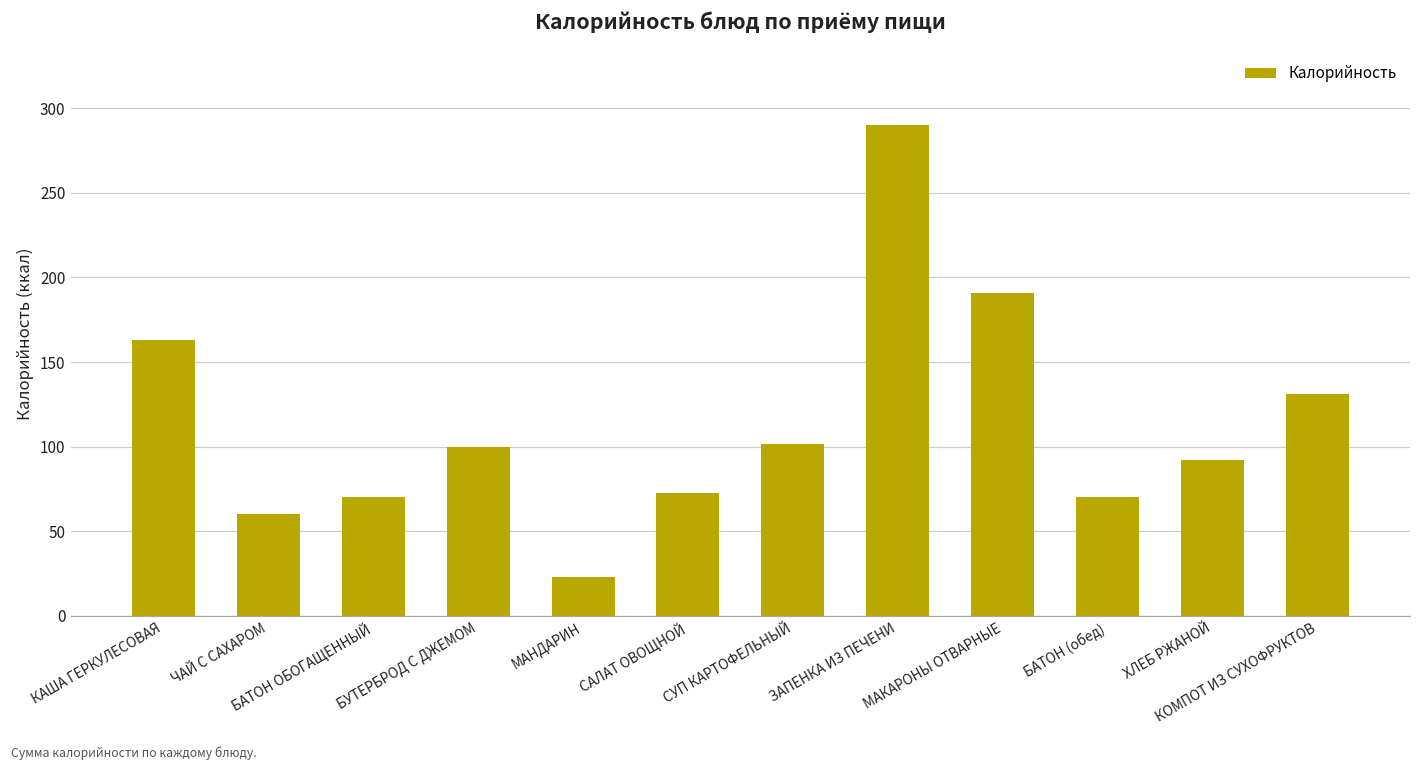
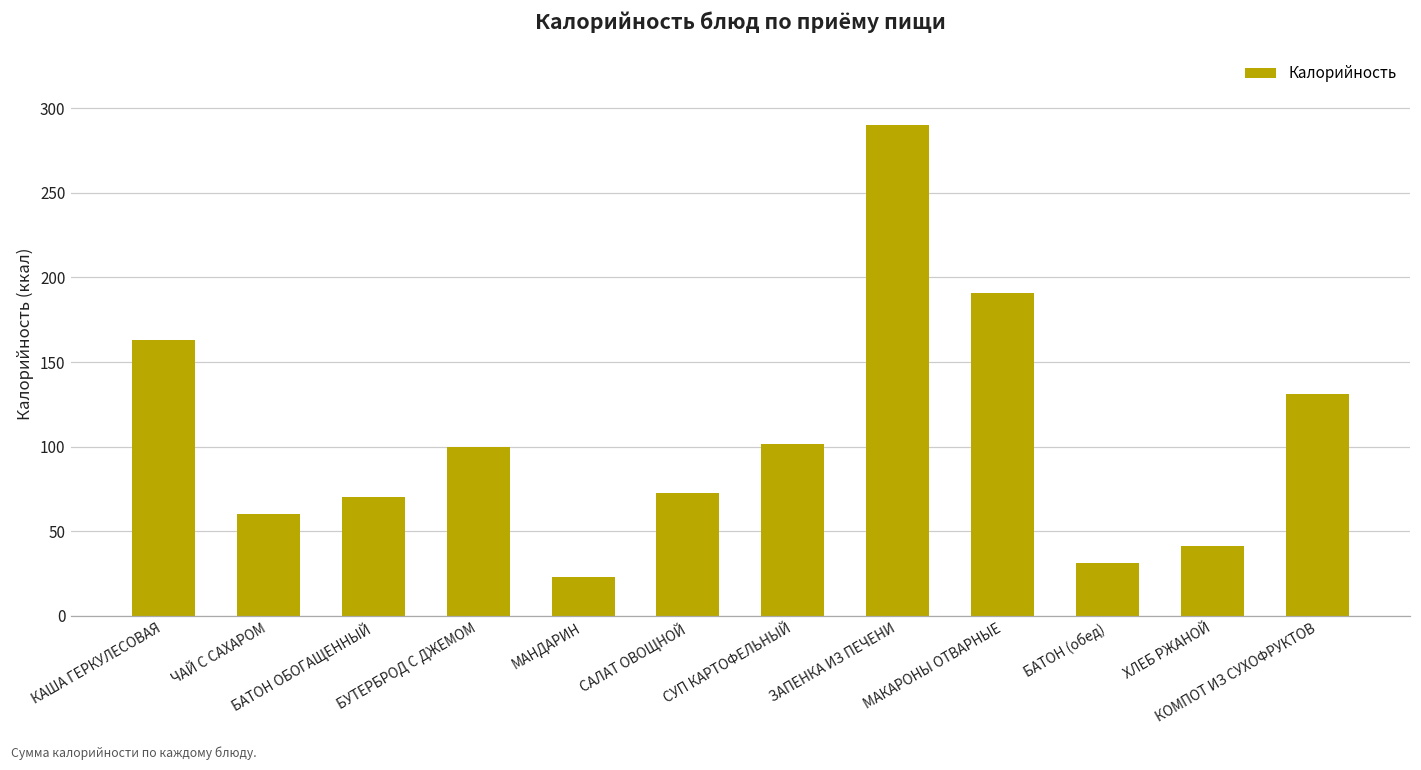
  {
    "КАША ГЕРКУЛЕСОВАЯ": 163,
    "ЧАЙ С САХАРОМ": 60,
    "БАТОН ОБОГАЩЕННЫЙ": 70,
    "БУТЕРБРОД С ДЖЕМОМ": 100,
    "МАНДАРИН": 23,
    "САЛАТ ОВОЩНОЙ": 73,
    "СУП КАРТОФЕЛЬНЫЙ": 102,
    "ЗАПЕНКА ИЗ ПЕЧЕНИ": 290,
    "МАКАРОНЫ ОТВАРНЫЕ": 191,
-   "БАТОН (обед)": 70,
-   "ХЛЕБ РЖАНОЙ": 92,
+   "БАТОН (обед)": 31,
+   "ХЛЕБ РЖАНОЙ": 41,
    "КОМПОТ ИЗ СУХОФРУКТОВ": 131
  }
